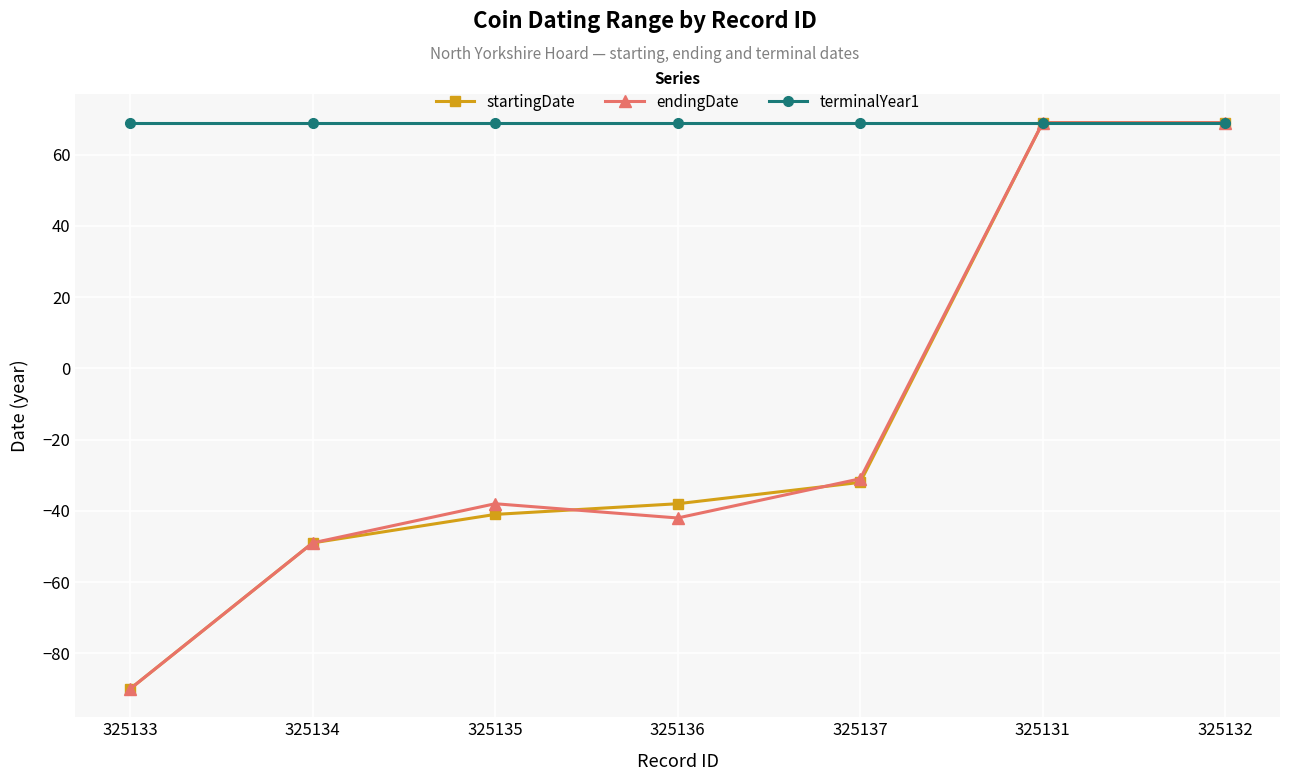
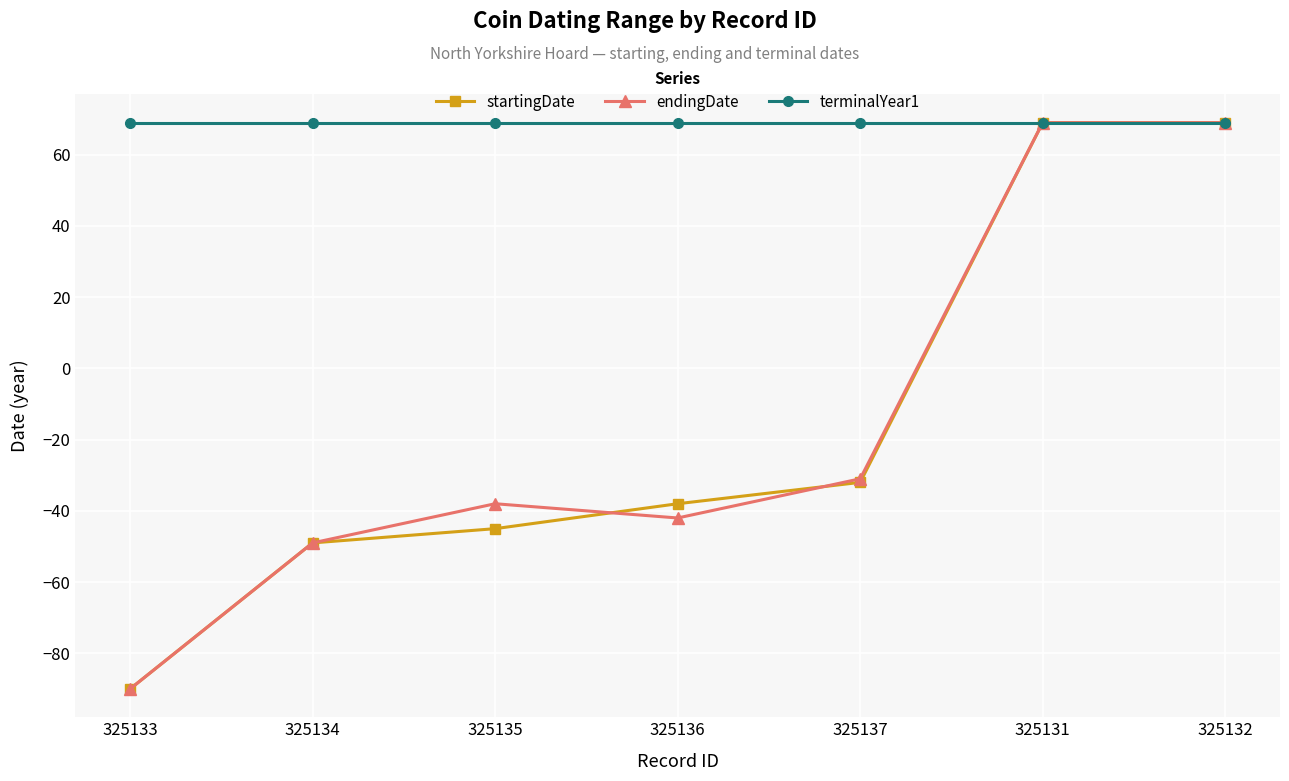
  {
    "startingDate": {
-     "325135": -41,
+     "325135": -45,
      "325136": -38,
      "325137": -32
    },
    "endingDate": {
      "325135": -38,
      "325136": -42,
      "325137": -31
    },
    "terminalYear1": {
      "325133": 69,
      "325134": 69,
      "325135": 69,
      "325136": 69,
      "325137": 69
    }
  }
